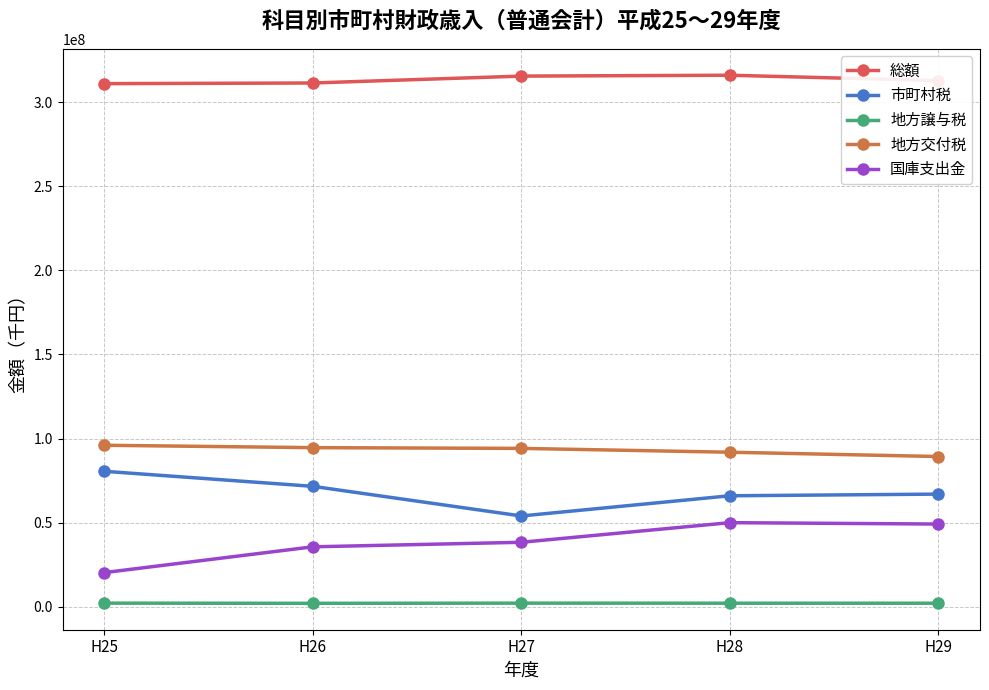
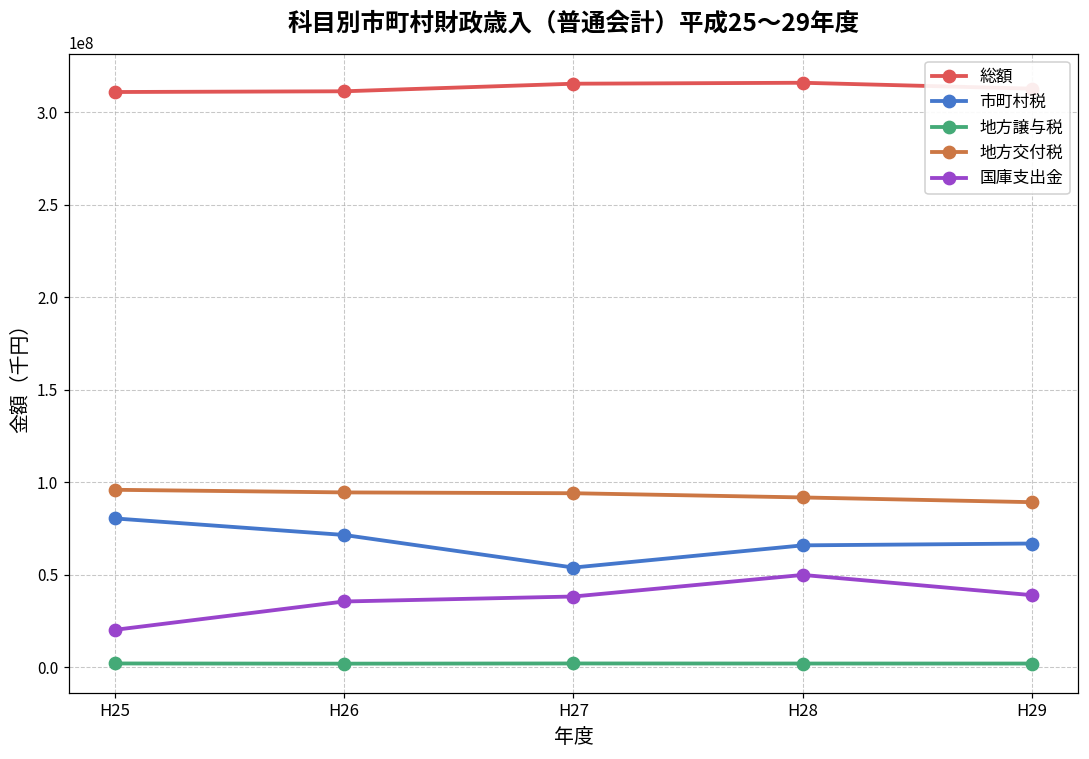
  {
    "市町村税": {
      "H25": 81000000,
      "H26": 72000000,
      "H27": 54000000,
      "H28": 66000000,
      "H29": 67000000
    },
    "地方譲与税": {
      "H25": 2000000,
      "H26": 2000000,
      "H27": 2000000,
      "H28": 2000000,
      "H29": 2000000
    },
    "国庫支出金": {
      "H25": 20000000,
      "H26": 36000000,
      "H27": 38000000,
      "H28": 50000000,
-     "H29": 49000000
+     "H29": 39000000
    }
  }
